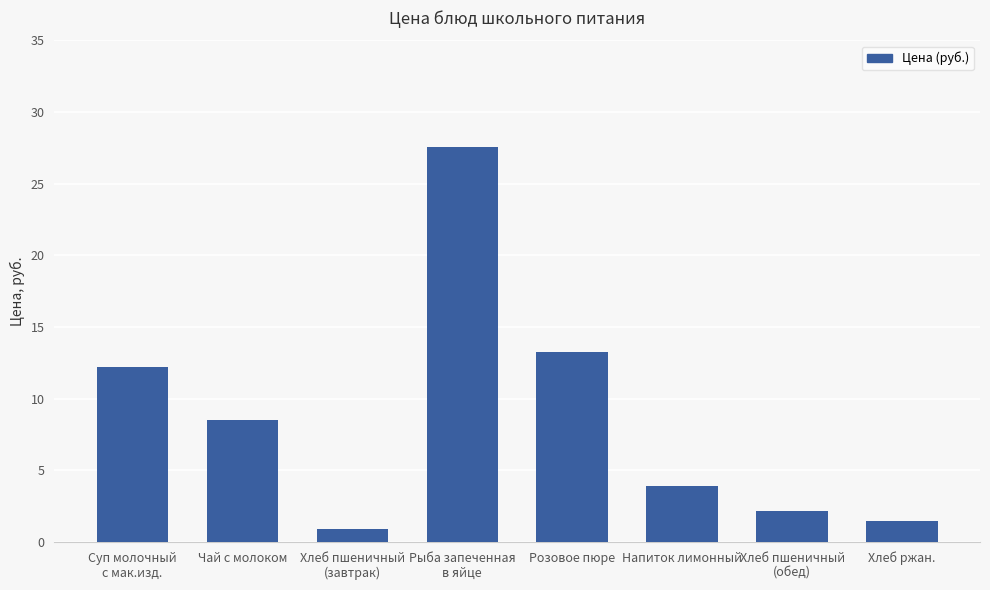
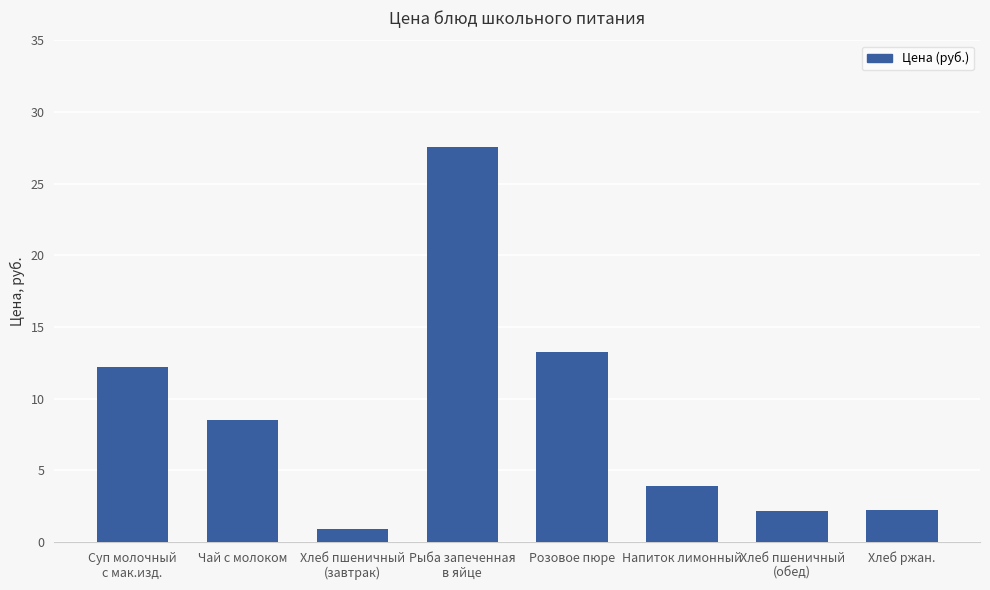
  {
    "Суп молочный с мак.изд.": 12.2,
    "Чай с молоком": 8.5,
    "Хлеб пшеничный (завтрак)": 0.9,
    "Рыба запеченная в яйце": 27.5,
    "Розовое пюре": 13.3,
    "Напиток лимонный": 3.9,
    "Хлеб пшеничный (обед)": 2.1,
-   "Хлеб ржан.": 1.5
+   "Хлеб ржан.": 2.2
  }
